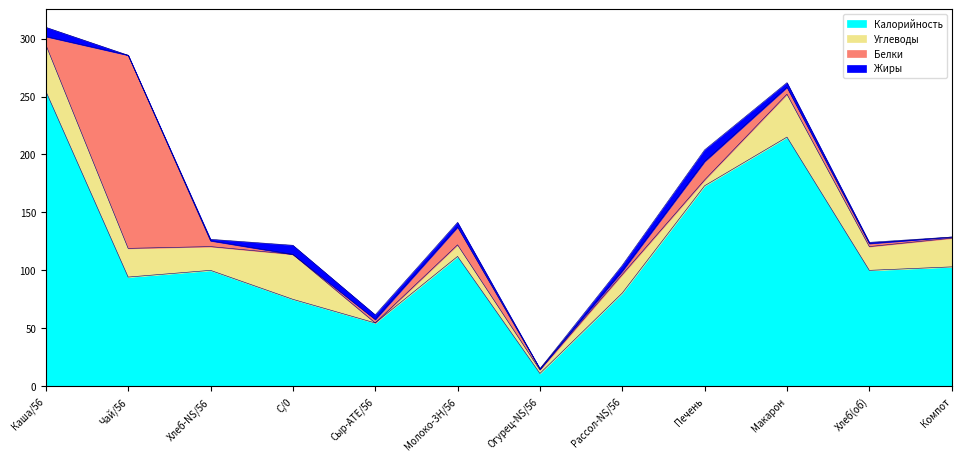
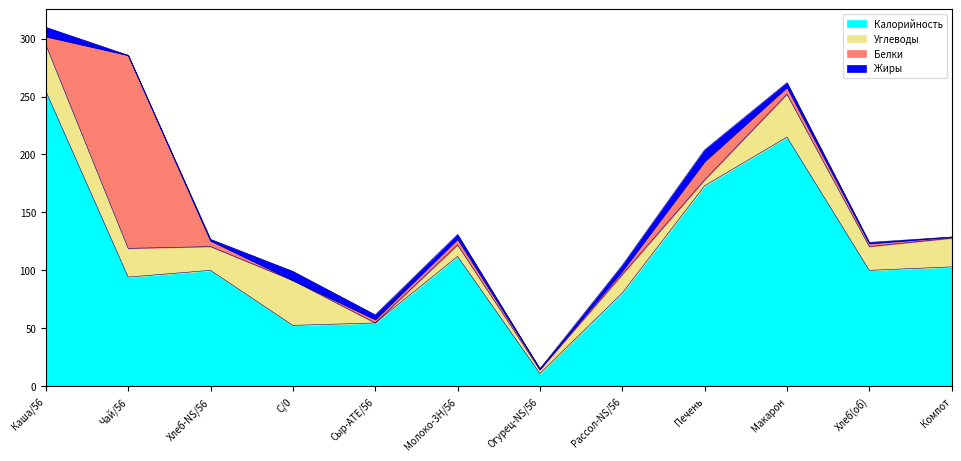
  {
    "Калорийность": {
      "Каша/56": 255,
      "Чай/56": 94,
      "Хлеб-NS/56": 100,
-     "C/0": 75,
+     "C/0": 53,
      "Молоко-3Н/56": 112,
      "Огурец-NS/56": 11,
      "Рассол-NS/56": 80,
      "Печень": 173,
      "Макарон": 215,
      "Хлеб(об)": 100,
      "Компот": 103
    },
    "Углеводы": {
      "Каша/56": 295,
      "Чай/56": 119,
      "Хлеб-NS/56": 121,
      "Молоко-3Н/56": 122,
      "Рассол-NS/56": 96,
      "Печень": 178,
      "Макарон": 252,
      "Хлеб(об)": 121
    },
    "Белки": {
      "Каша/56": 302,
      "Сыр-ATE/56": 58,
-     "Молоко-3Н/56": 15,
+     "Молоко-3Н/56": 5,
      "Рассол-NS/56": 99,
      "Печень": 194,
      "Макарон": 258
    },
    "Жиры": {
      "Каша/56": 8,
      "C/0": 8,
      "Сыр-ATE/56": 4,
      "Молоко-3Н/56": 4,
      "Рассол-NS/56": 5,
      "Печень": 10,
      "Макарон": 4
    }
  }
